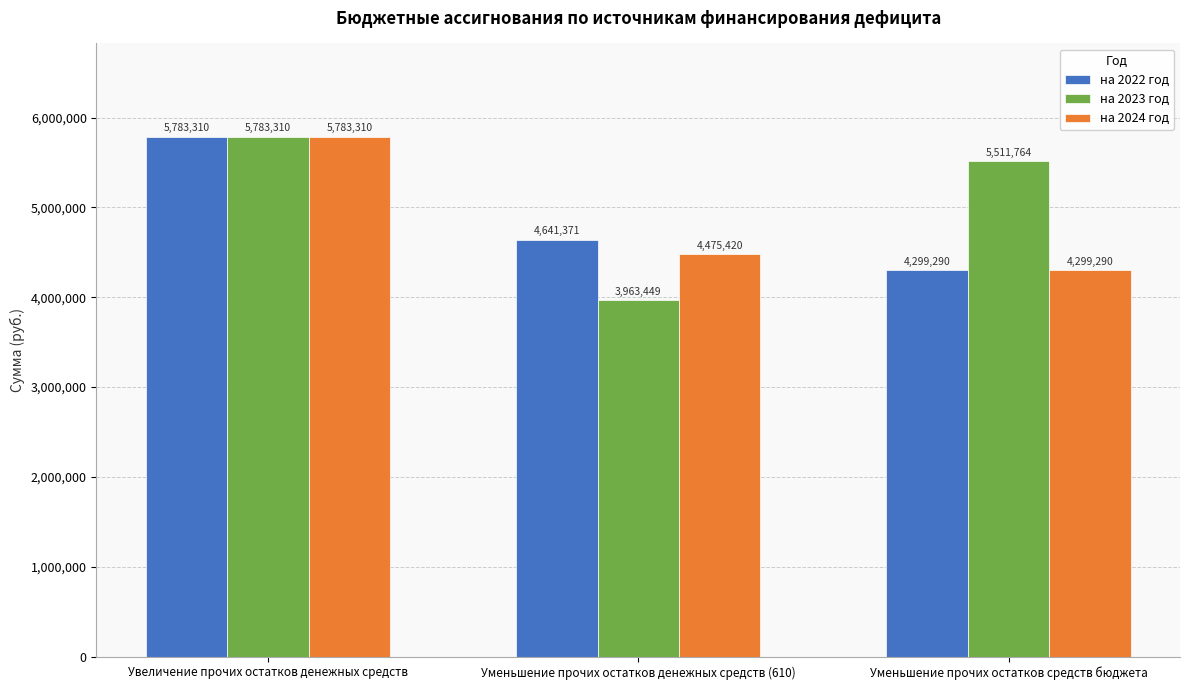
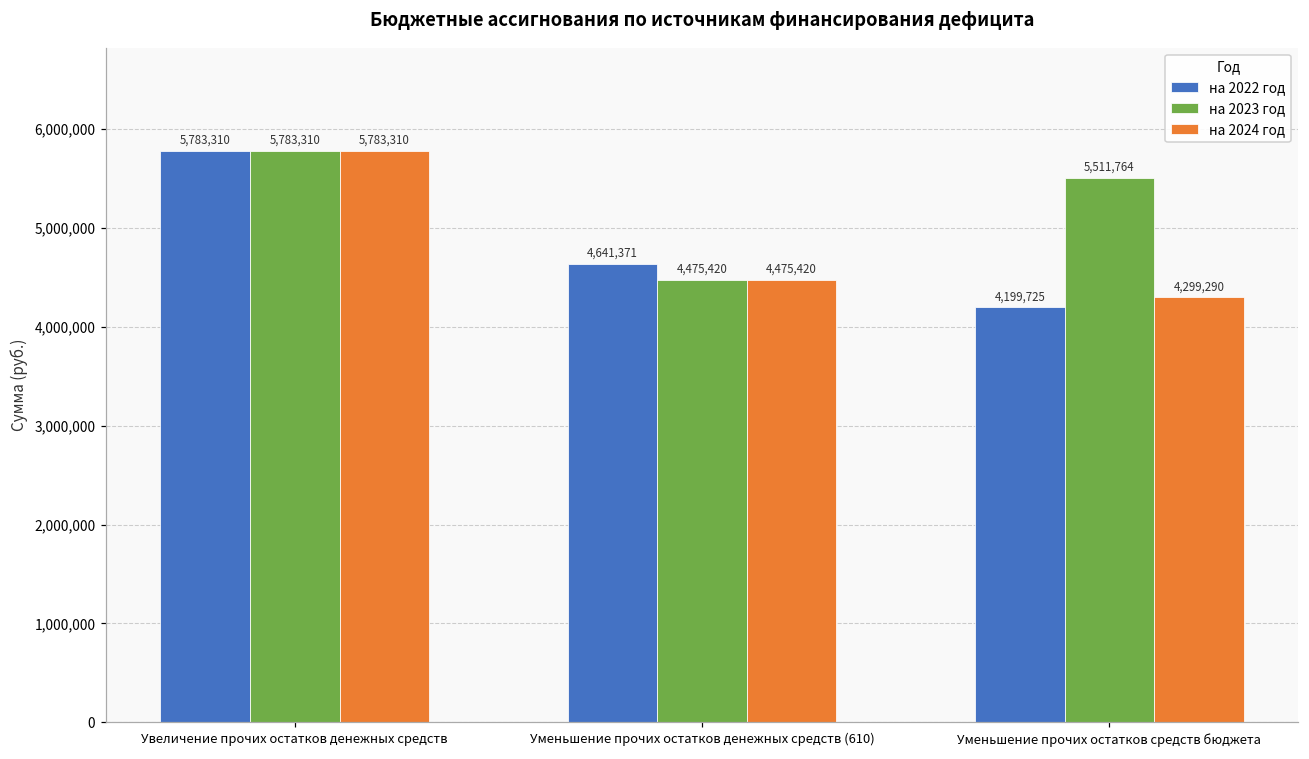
  {
    "на 2022 год": {
      "Увеличение прочих остатков денежных средств": "5,783,310",
      "Уменьшение прочих остатков денежных средств (610)": "4,641,371",
-     "Уменьшение прочих остатков средств бюджета": "4,299,290"
+     "Уменьшение прочих остатков средств бюджета": "4,199,725"
    },
    "на 2023 год": {
      "Увеличение прочих остатков денежных средств": "5,783,310",
-     "Уменьшение прочих остатков денежных средств (610)": "3,963,449",
+     "Уменьшение прочих остатков денежных средств (610)": "4,475,420",
      "Уменьшение прочих остатков средств бюджета": "5,511,764"
    },
    "на 2024 год": {
      "Увеличение прочих остатков денежных средств": "5,783,310",
      "Уменьшение прочих остатков денежных средств (610)": "4,475,420",
      "Уменьшение прочих остатков средств бюджета": "4,299,290"
    }
  }
